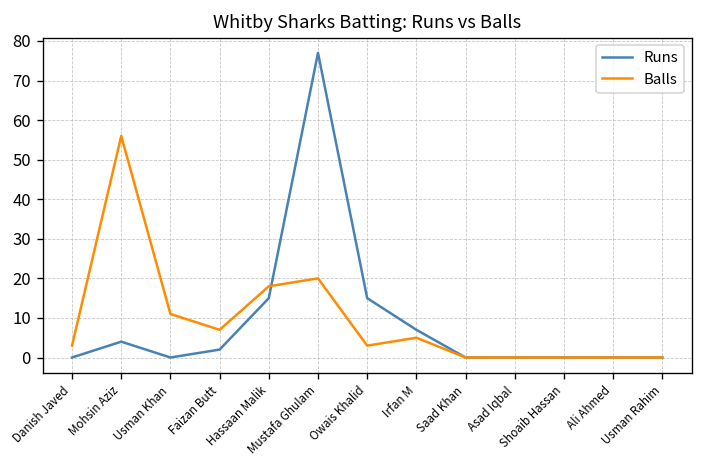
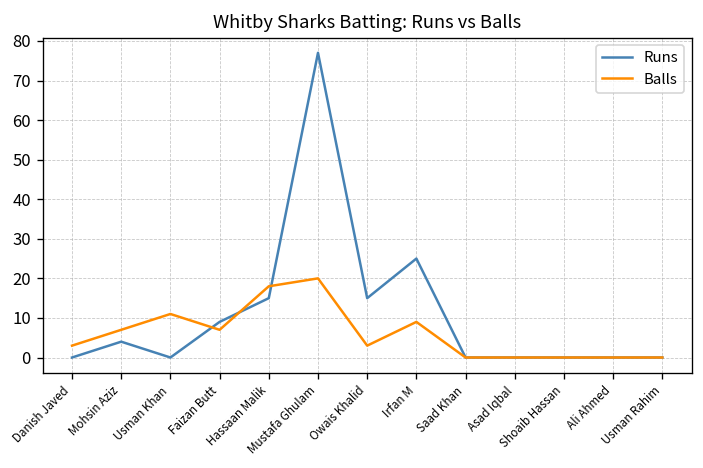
  {
    "Runs": {
      "Danish Javed": 0,
      "Mohsin Aziz": 4,
      "Usman Khan": 0,
-     "Faizan Butt": 2,
+     "Faizan Butt": 9,
      "Hassaan Malik": 15,
      "Mustafa Ghulam": 77,
      "Owais Khalid": 15,
-     "Irfan M": 7
+     "Irfan M": 25
    },
    "Balls": {
      "Danish Javed": 3,
-     "Mohsin Aziz": 56,
+     "Mohsin Aziz": 7,
      "Usman Khan": 11,
      "Faizan Butt": 7,
      "Hassaan Malik": 18,
      "Mustafa Ghulam": 20,
      "Owais Khalid": 3,
-     "Irfan M": 5
+     "Irfan M": 9
    }
  }
